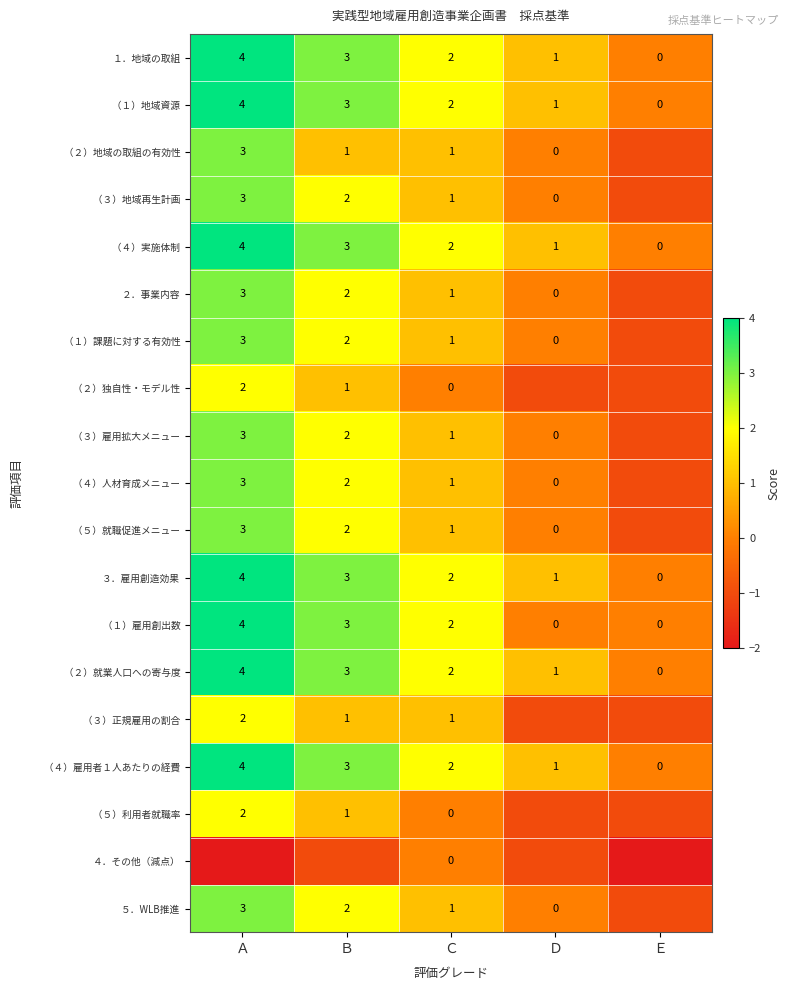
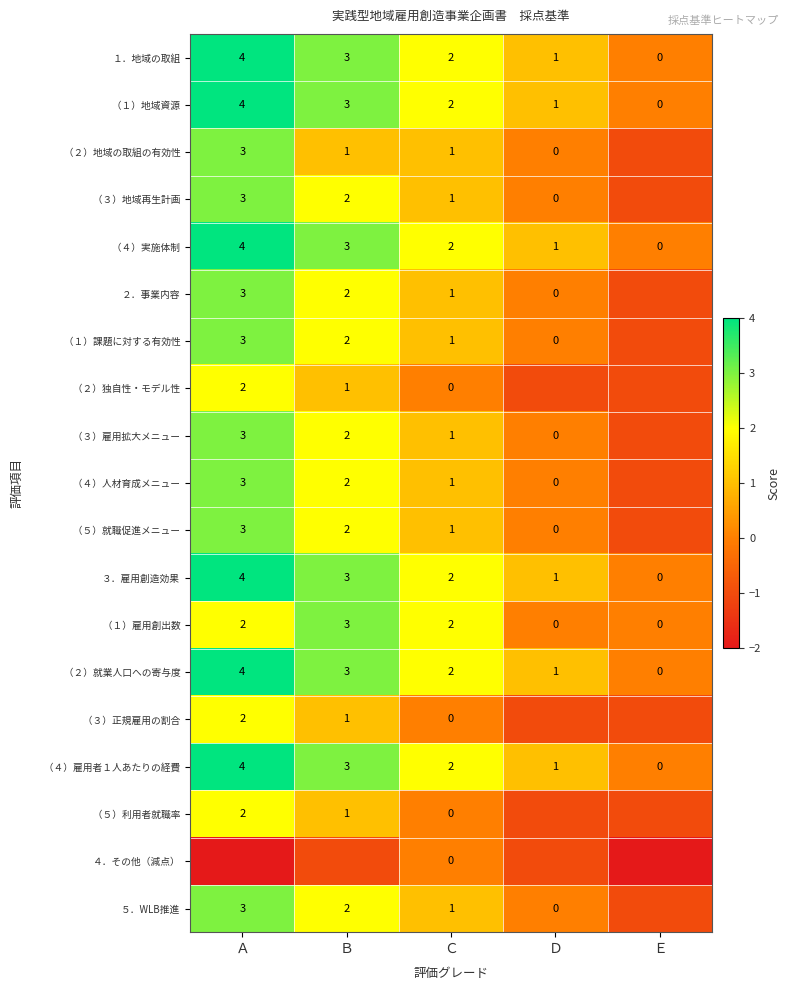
  {
    "１．地域の取組": {
      "Ａ": 4,
      "Ｂ": 3,
      "Ｃ": 2,
      "Ｄ": 1,
      "Ｅ": 0
    },
    "（１）地域資源": {
      "Ａ": 4,
      "Ｂ": 3,
      "Ｃ": 2,
      "Ｄ": 1,
      "Ｅ": 0
    },
    "（２）地域の取組の有効性": {
      "Ａ": 3,
      "Ｂ": 1,
      "Ｃ": 1,
      "Ｄ": 0
    },
    "（３）地域再生計画": {
      "Ａ": 3,
      "Ｂ": 2,
      "Ｃ": 1,
      "Ｄ": 0
    },
    "（４）実施体制": {
      "Ａ": 4,
      "Ｂ": 3,
      "Ｃ": 2,
      "Ｄ": 1,
      "Ｅ": 0
    },
    "２．事業内容": {
      "Ａ": 3,
      "Ｂ": 2,
      "Ｃ": 1,
      "Ｄ": 0
    },
    "（１）課題に対する有効性": {
      "Ａ": 3,
      "Ｂ": 2,
      "Ｃ": 1,
      "Ｄ": 0
    },
    "（２）独自性・モデル性": {
      "Ａ": 2,
      "Ｂ": 1,
      "Ｃ": 0
    },
    "（３）雇用拡大メニュー": {
      "Ａ": 3,
      "Ｂ": 2,
      "Ｃ": 1,
      "Ｄ": 0
    },
    "（４）人材育成メニュー": {
      "Ａ": 3,
      "Ｂ": 2,
      "Ｃ": 1,
      "Ｄ": 0
    },
    "（５）就職促進メニュー": {
      "Ａ": 3,
      "Ｂ": 2,
      "Ｃ": 1,
      "Ｄ": 0
    },
    "３．雇用創造効果": {
      "Ａ": 4,
      "Ｂ": 3,
      "Ｃ": 2,
      "Ｄ": 1,
      "Ｅ": 0
    },
    "（１）雇用創出数": {
-     "Ａ": 4,
+     "Ａ": 2,
      "Ｂ": 3,
      "Ｃ": 2,
      "Ｄ": 0,
      "Ｅ": 0
    },
    "（２）就業人口への寄与度": {
      "Ａ": 4,
      "Ｂ": 3,
      "Ｃ": 2,
      "Ｄ": 1,
      "Ｅ": 0
    },
    "（３）正規雇用の割合": {
      "Ａ": 2,
      "Ｂ": 1,
-     "Ｃ": 1
+     "Ｃ": 0
    },
    "（４）雇用者１人あたりの経費": {
      "Ａ": 4,
      "Ｂ": 3,
      "Ｃ": 2,
      "Ｄ": 1,
      "Ｅ": 0
    },
    "（５）利用者就職率": {
      "Ａ": 2,
      "Ｂ": 1,
      "Ｃ": 0
    },
    "４．その他（減点）": {
      "Ｃ": 0
    },
    "５．WLB推進": {
      "Ａ": 3,
      "Ｂ": 2,
      "Ｃ": 1,
      "Ｄ": 0
    }
  }
